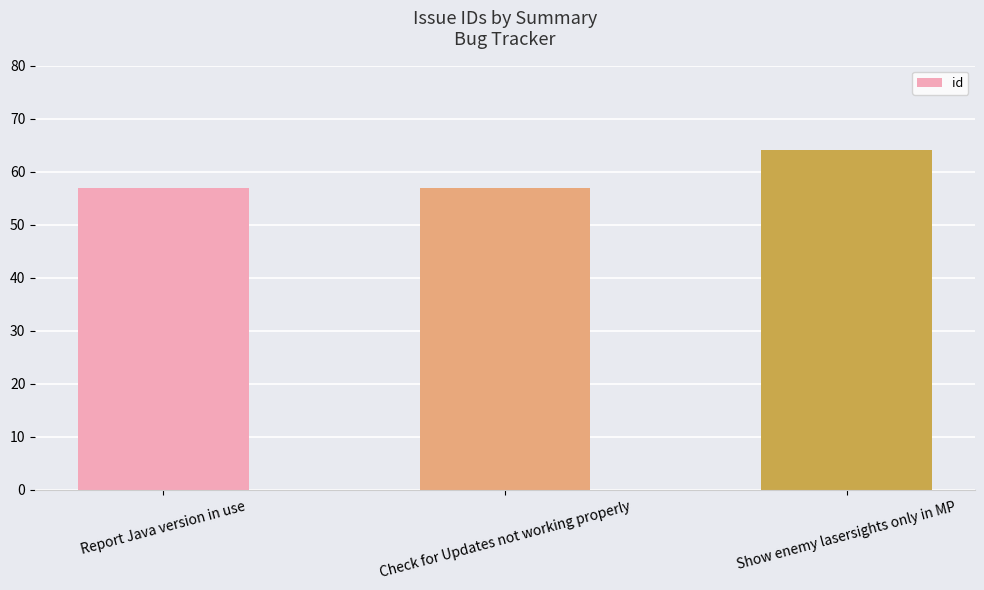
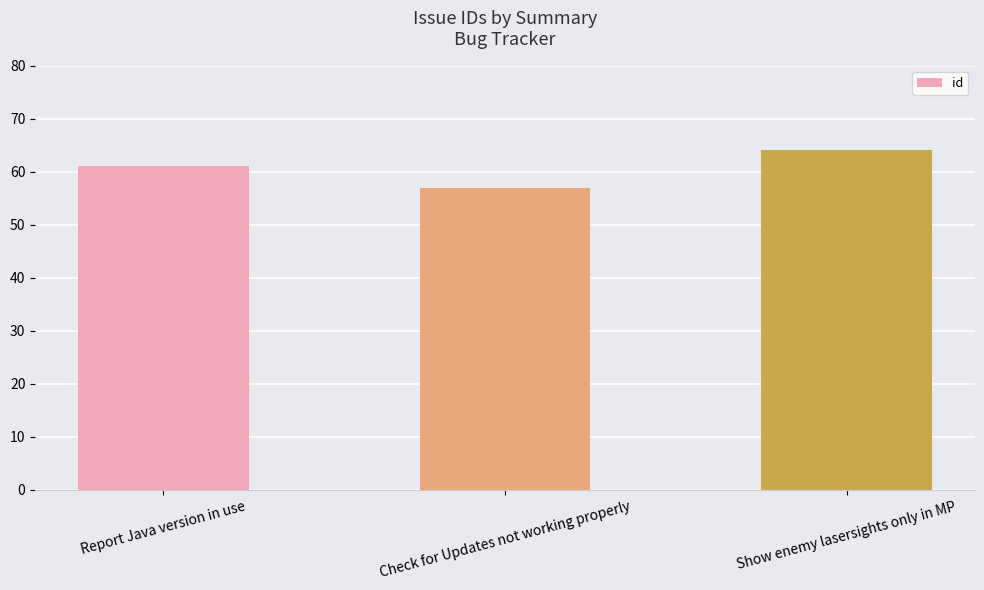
  {
-   "Report Java version in use": 57,
+   "Report Java version in use": 61,
    "Check for Updates not working properly": 57,
    "Show enemy lasersights only in MP": 64
  }
